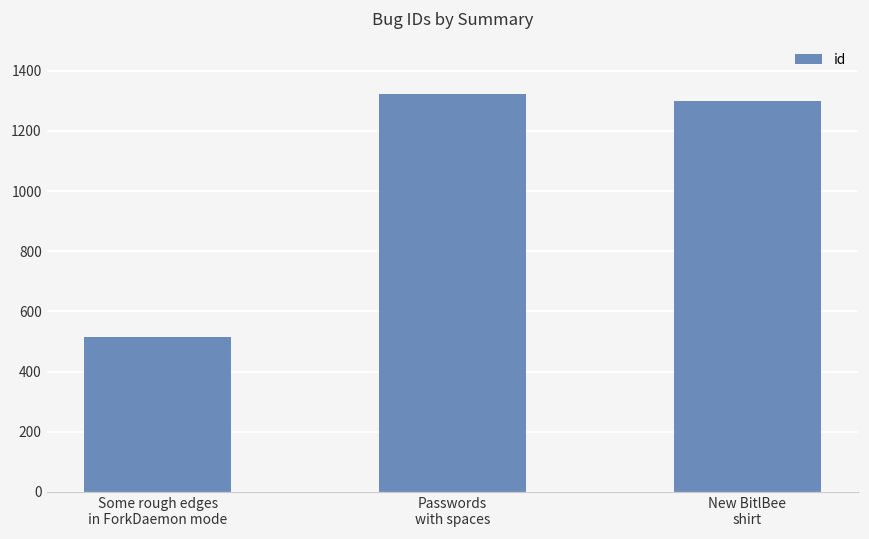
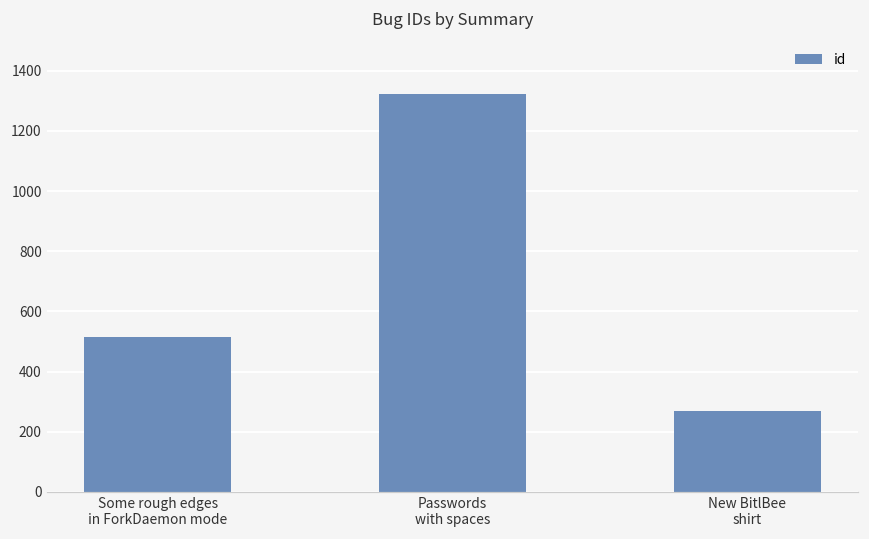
  {
    "Some rough edges in ForkDaemon mode": 510,
    "Passwords with spaces": 1320,
-   "New BitlBee shirt": 1300
+   "New BitlBee shirt": 270
  }
